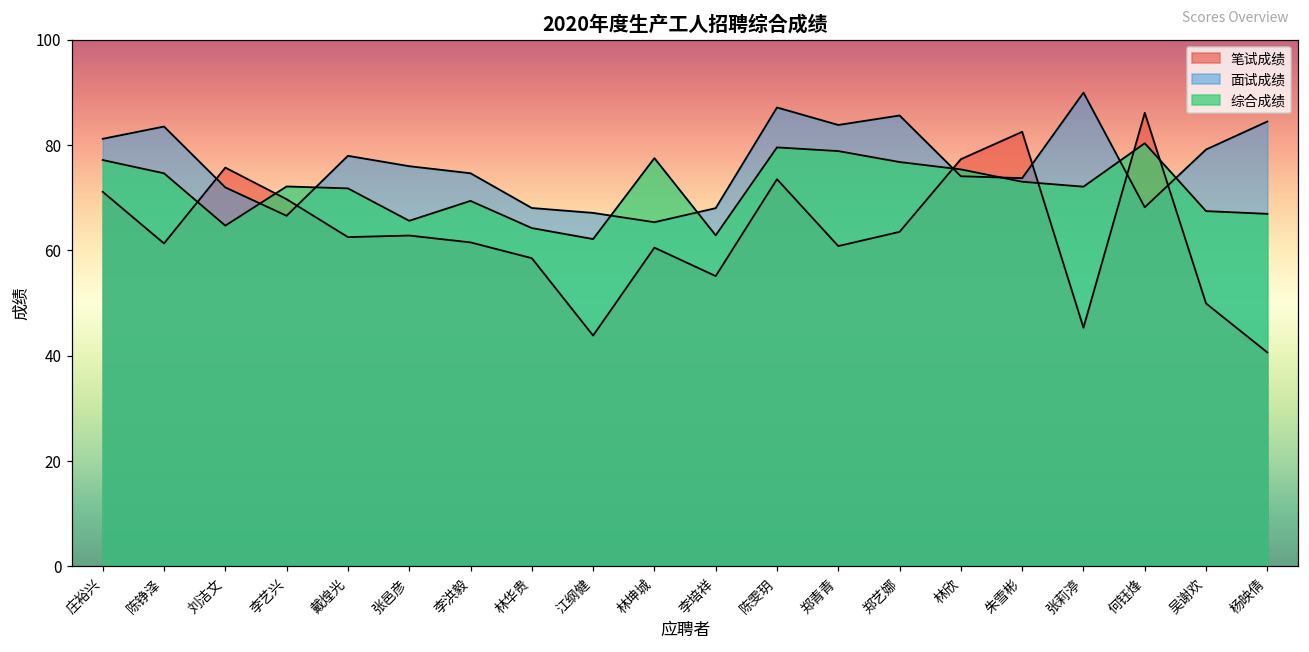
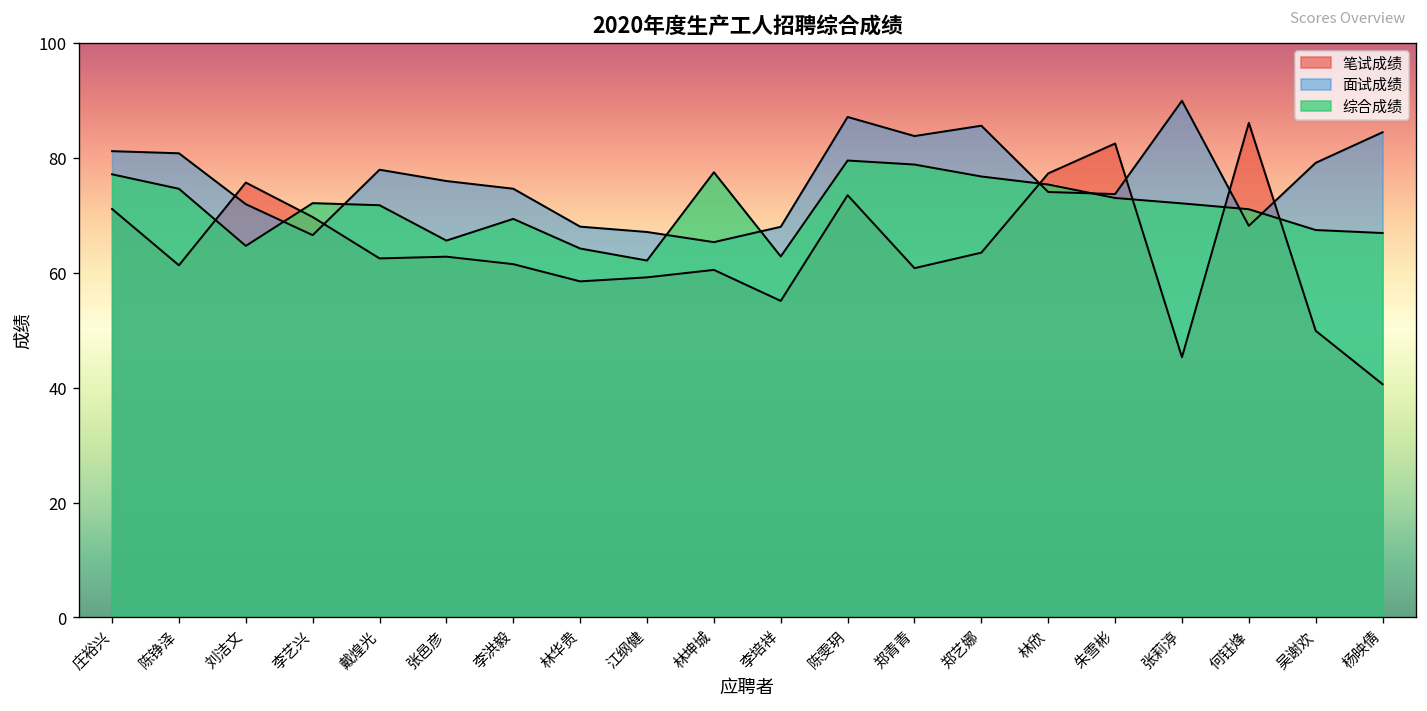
  {
    "笔试成绩": {
      "庄裕兴": 71,
      "陈铮泽": 61,
      "刘洁文": 76,
      "李艺兴": 70,
      "戴煌光": 63,
      "张邑彦": 63,
      "李洪毅": 62,
      "林华贵": 59,
-     "江纲健": 44,
+     "江纲健": 59,
      "林坤城": 61,
      "李培祥": 55,
      "陈雯玥": 74,
      "郑青青": 61,
      "郑艺娜": 64,
      "林欣": 77,
      "朱雪彬": 83,
      "张莉渟": 45,
      "何钰烽": 86,
      "吴谢欢": 50,
      "杨映倩": 41
    },
    "面试成绩": {
      "庄裕兴": 81,
-     "陈铮泽": 84,
+     "陈铮泽": 81,
      "刘洁文": 72,
      "李艺兴": 67,
      "戴煌光": 78,
      "张邑彦": 76,
      "李洪毅": 75,
      "林华贵": 68,
      "江纲健": 67,
      "林坤城": 65,
      "李培祥": 68,
      "陈雯玥": 87,
      "郑青青": 84,
      "郑艺娜": 86,
      "林欣": 74,
      "朱雪彬": 74,
      "张莉渟": 90,
      "何钰烽": 68,
      "吴谢欢": 79,
      "杨映倩": 84
    },
    "综合成绩": {
      "庄裕兴": 77,
      "陈铮泽": 75,
      "刘洁文": 65,
      "李艺兴": 72,
      "戴煌光": 72,
      "张邑彦": 66,
      "李洪毅": 69,
      "林华贵": 64,
      "江纲健": 62,
      "林坤城": 78,
      "李培祥": 63,
      "陈雯玥": 80,
      "郑青青": 79,
      "郑艺娜": 77,
      "林欣": 75,
      "朱雪彬": 73,
      "张莉渟": 72,
-     "何钰烽": 80,
+     "何钰烽": 71,
      "吴谢欢": 67,
      "杨映倩": 67
    }
  }
